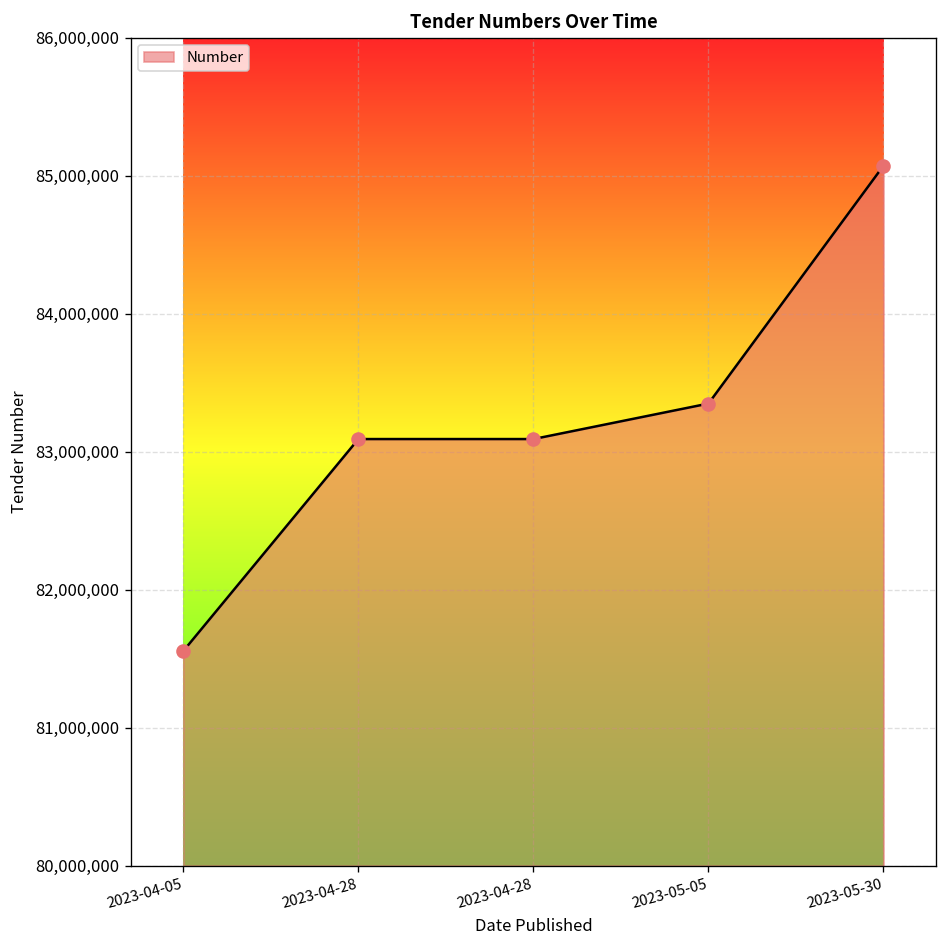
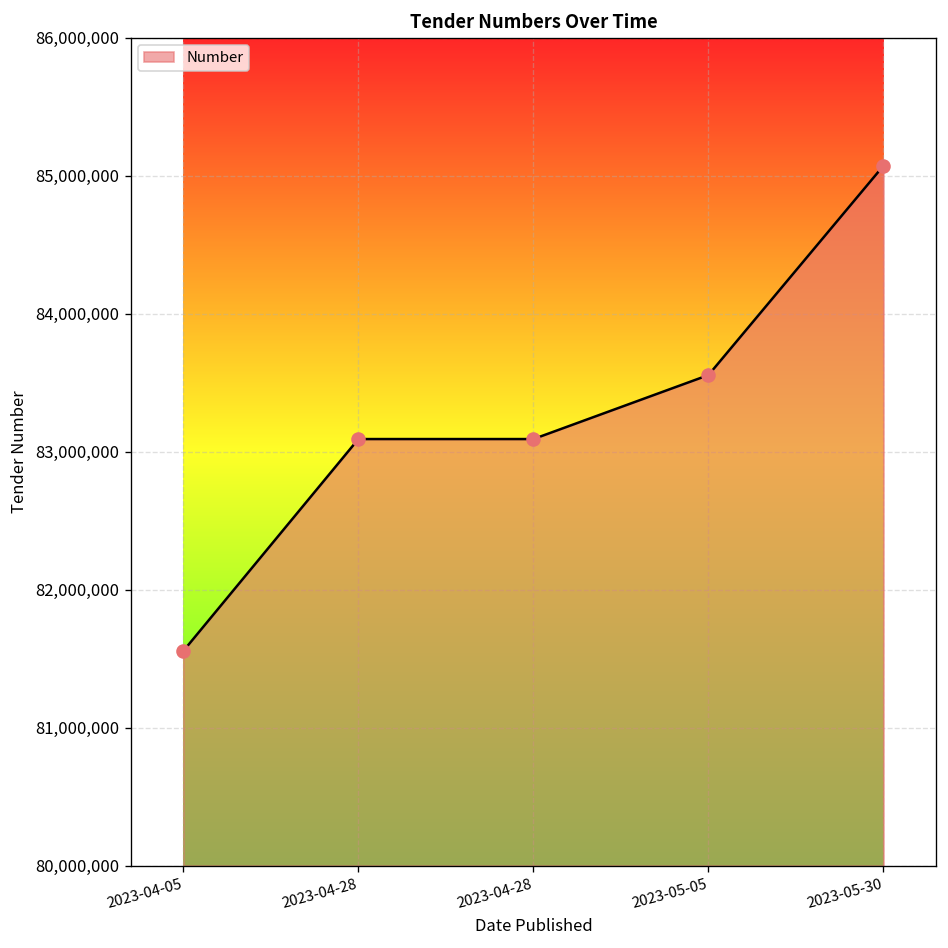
  {
    "2023-04-05": "81,560,000",
-   "2023-05-05": "83,350,000",
+   "2023-05-05": "83,550,000",
    "2023-05-30": "85,070,000"
  }
